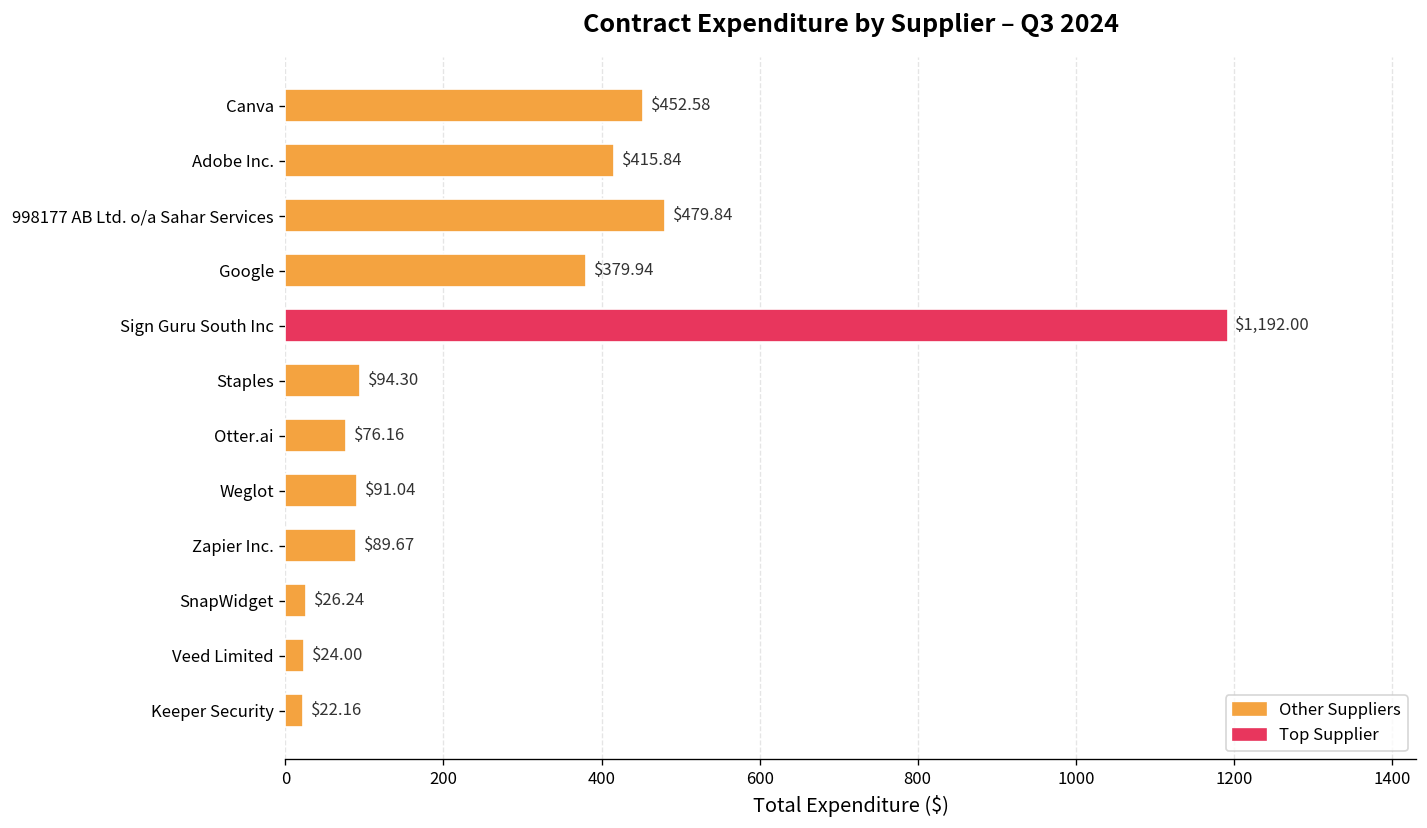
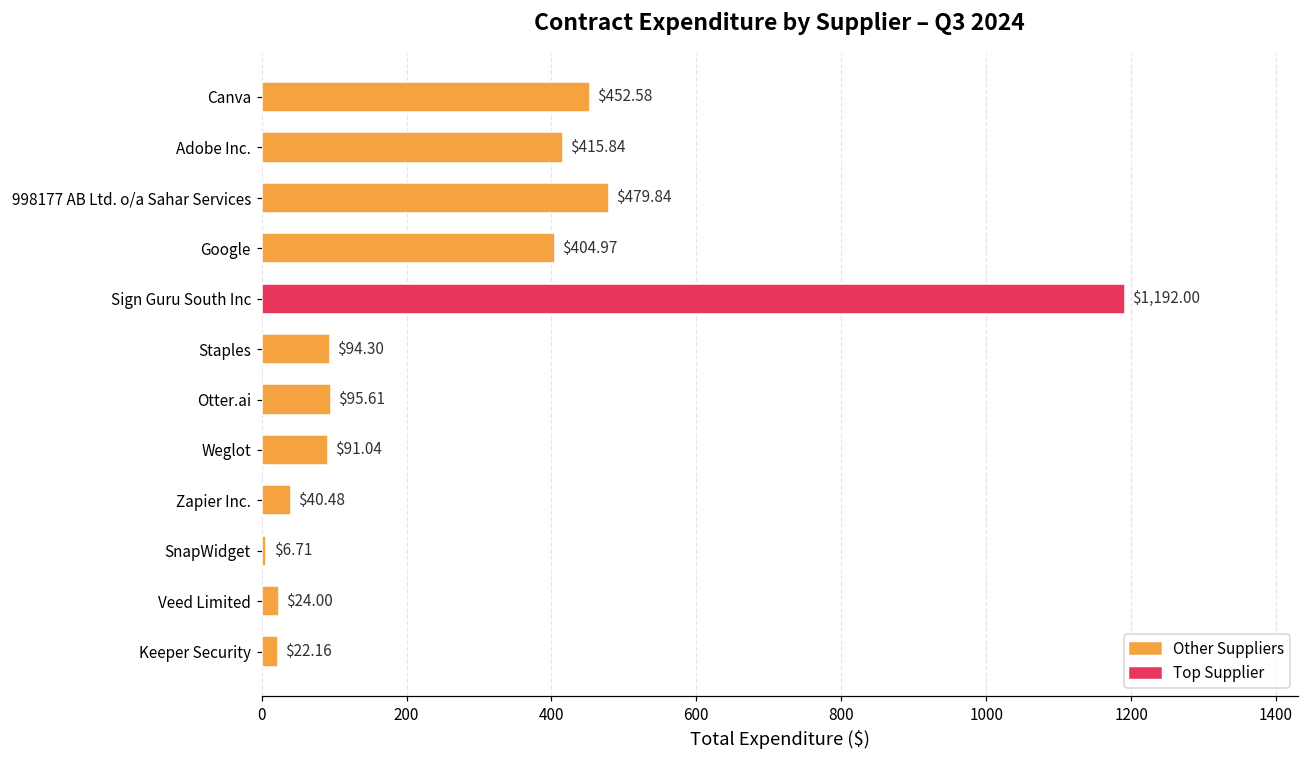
  {
    "Canva": "$452.58",
    "Adobe Inc.": "$415.84",
    "998177 AB Ltd. o/a Sahar Services": "$479.84",
-   "Google": "$379.94",
+   "Google": "$404.97",
    "Sign Guru South Inc": "$1,192.00",
    "Staples": "$94.30",
-   "Otter.ai": "$76.16",
+   "Otter.ai": "$95.61",
    "Weglot": "$91.04",
-   "Zapier Inc.": "$89.67",
-   "SnapWidget": "$26.24",
+   "Zapier Inc.": "$40.48",
+   "SnapWidget": "$6.71",
    "Veed Limited": "$24.00",
    "Keeper Security": "$22.16"
  }
